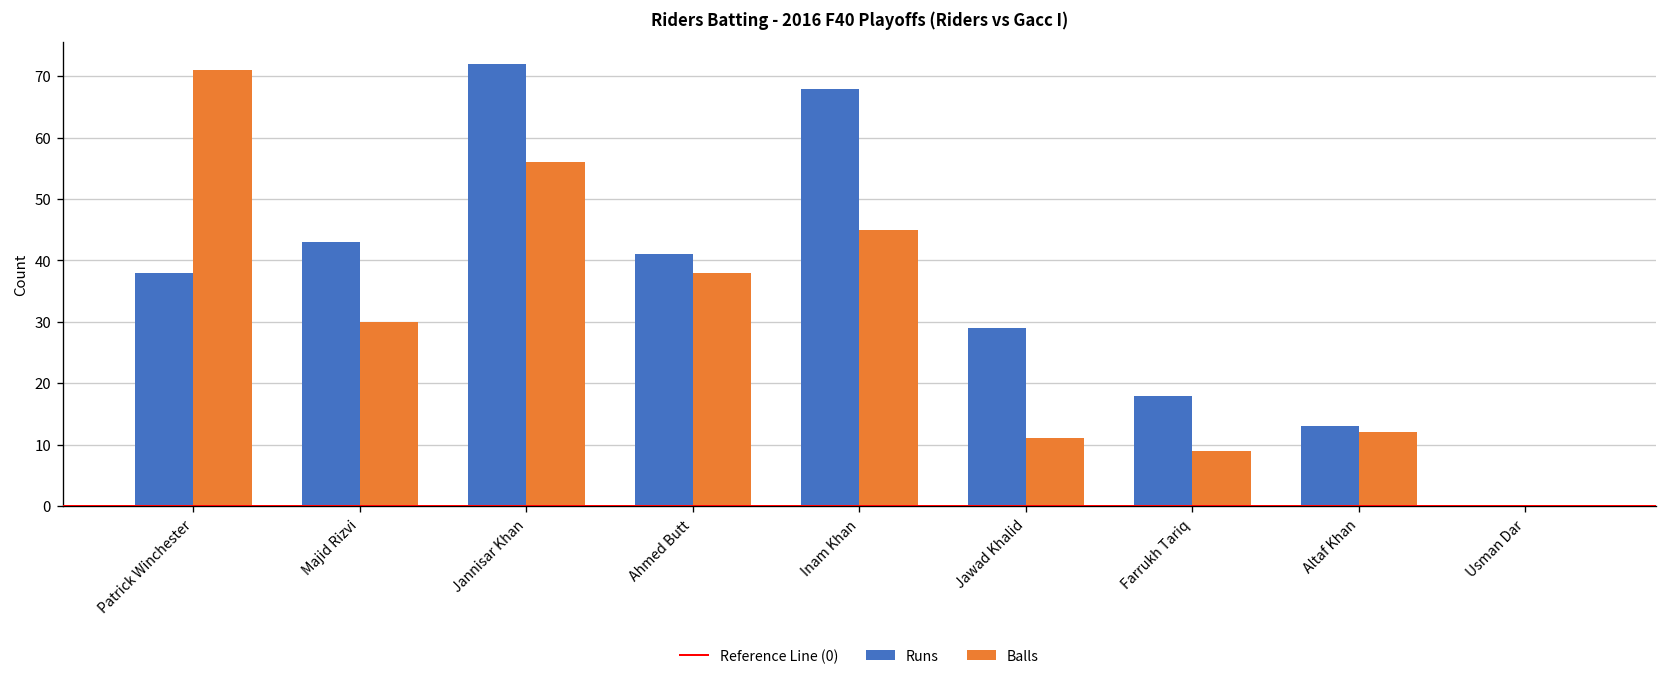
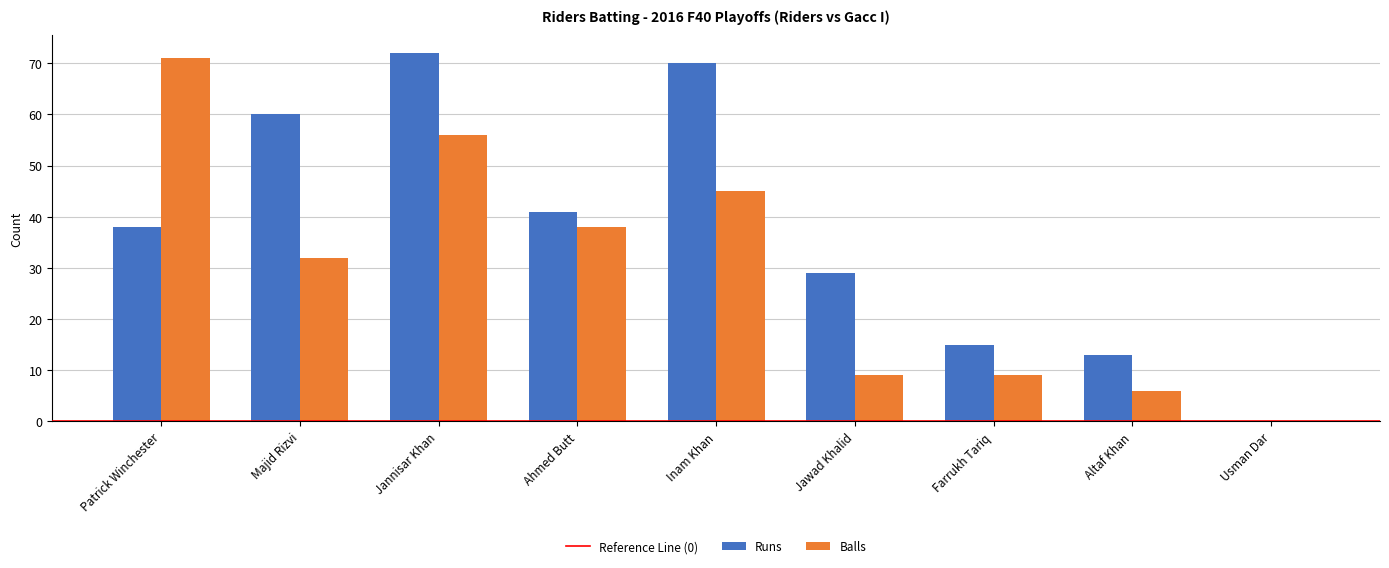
  {
    "Runs": {
      "Patrick Winchester": 38,
-     "Majid Rizvi": 43,
+     "Majid Rizvi": 60,
      "Jannisar Khan": 72,
      "Ahmed Butt": 41,
-     "Inam Khan": 68,
+     "Inam Khan": 70,
      "Jawad Khalid": 29,
-     "Farrukh Tariq": 18,
+     "Farrukh Tariq": 15,
      "Altaf Khan": 13,
      "Usman Dar": 0
    },
    "Balls": {
      "Patrick Winchester": 71,
-     "Majid Rizvi": 30,
+     "Majid Rizvi": 32,
      "Jannisar Khan": 56,
      "Ahmed Butt": 38,
      "Inam Khan": 45,
-     "Jawad Khalid": 11,
+     "Jawad Khalid": 9,
      "Farrukh Tariq": 9,
-     "Altaf Khan": 12,
+     "Altaf Khan": 6,
      "Usman Dar": 0
    }
  }
